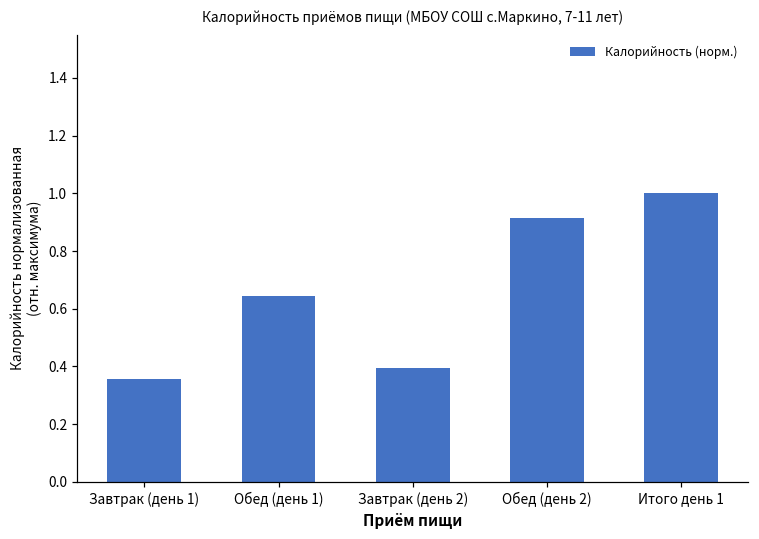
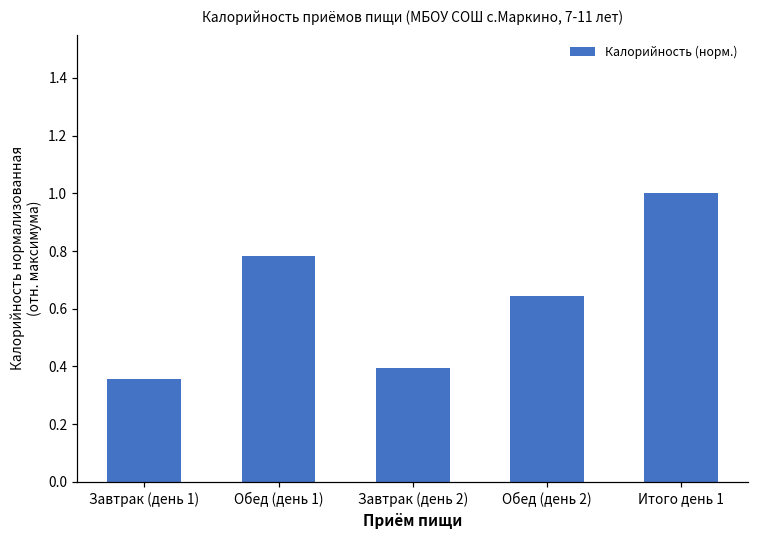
  {
    "Завтрак (день 1)": 0.36,
-   "Обед (день 1)": 0.64,
+   "Обед (день 1)": 0.78,
    "Завтрак (день 2)": 0.40,
-   "Обед (день 2)": 0.92,
+   "Обед (день 2)": 0.64,
    "Итого день 1": 1.00
  }
